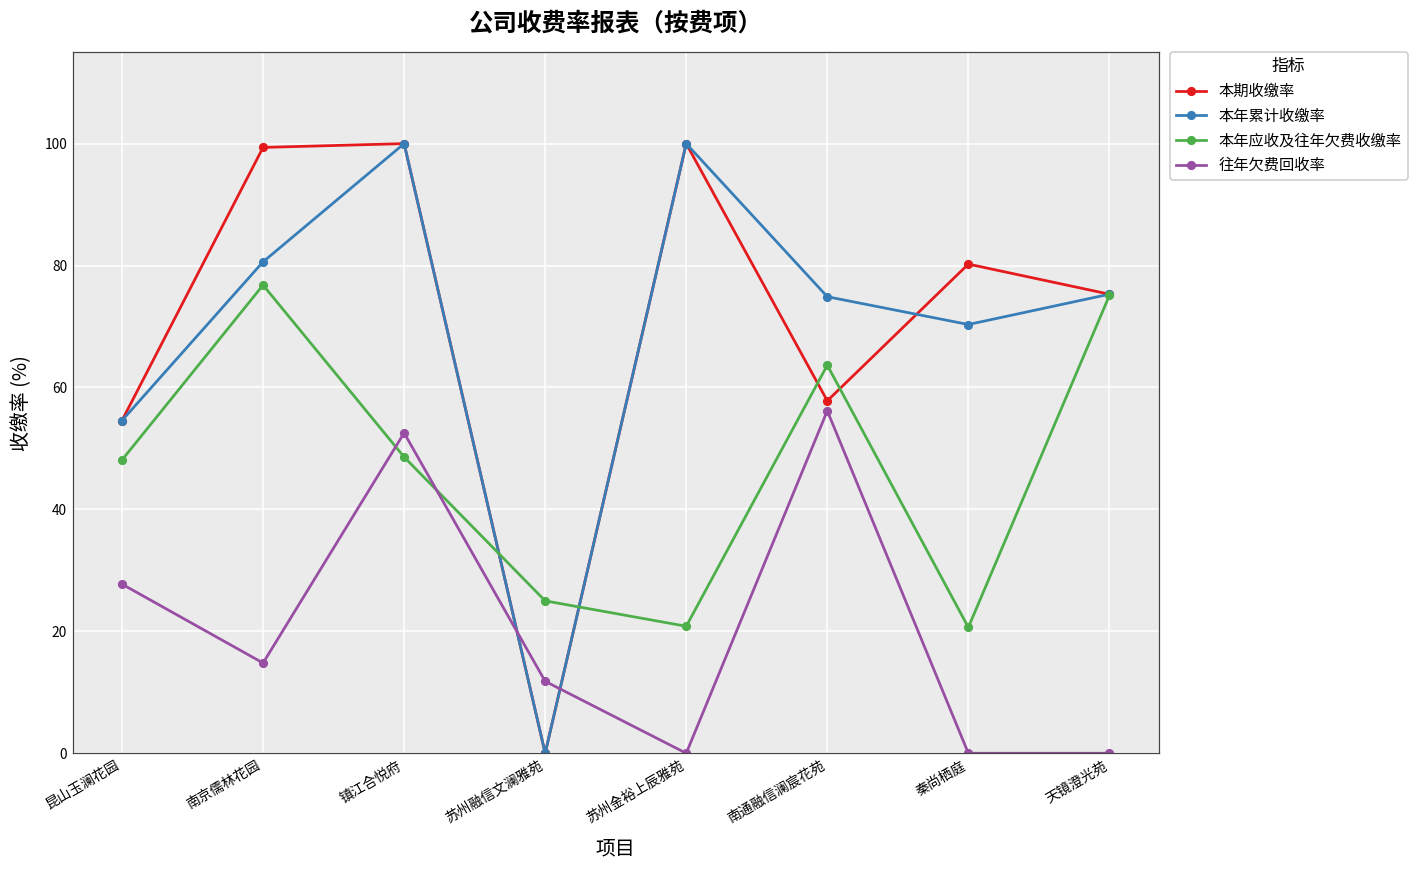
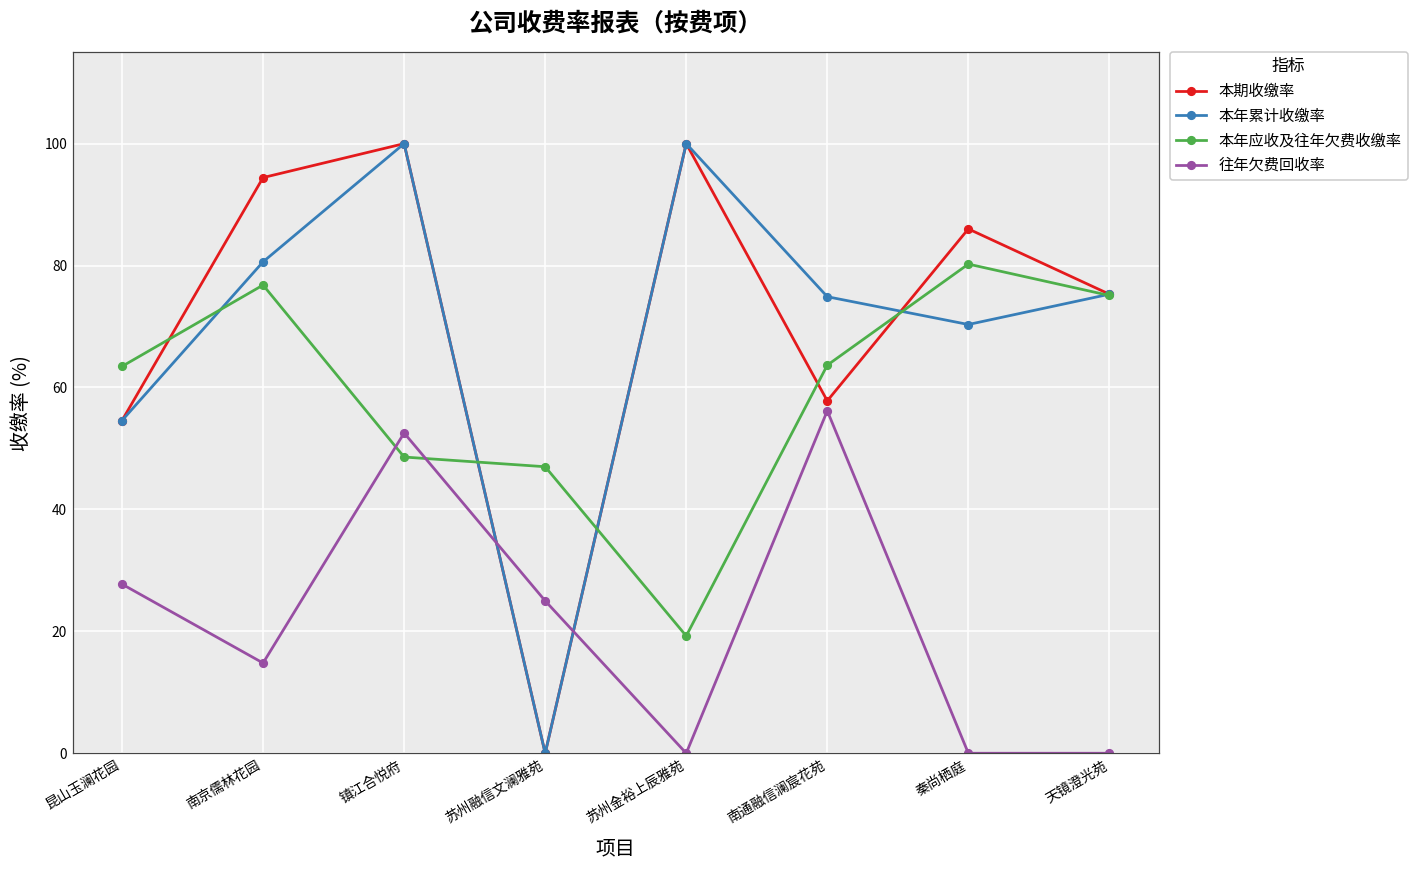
  {
    "本期收缴率": {
-     "南京儒林花园": 99,
+     "南京儒林花园": 94,
      "南通融信澜宸花苑": 58,
-     "秦尚栖庭": 80
+     "秦尚栖庭": 86
    },
    "本年累计收缴率": {
      "南京儒林花园": 81,
      "南通融信澜宸花苑": 75,
      "秦尚栖庭": 70
    },
    "本年应收及往年欠费收缴率": {
-     "昆山玉澜花园": 48,
+     "昆山玉澜花园": 63,
      "南京儒林花园": 77,
      "镇江合悦府": 49,
-     "苏州融信文澜雅苑": 25,
-     "苏州金裕上辰雅苑": 21,
+     "苏州融信文澜雅苑": 47,
+     "苏州金裕上辰雅苑": 19,
      "南通融信澜宸花苑": 64,
-     "秦尚栖庭": 21
+     "秦尚栖庭": 80
    },
    "往年欠费回收率": {
      "昆山玉澜花园": 28,
      "南京儒林花园": 15,
      "镇江合悦府": 53,
-     "苏州融信文澜雅苑": 12,
+     "苏州融信文澜雅苑": 25,
      "苏州金裕上辰雅苑": 0,
      "南通融信澜宸花苑": 56,
      "秦尚栖庭": 0,
      "天镜澄光苑": 0
    }
  }
